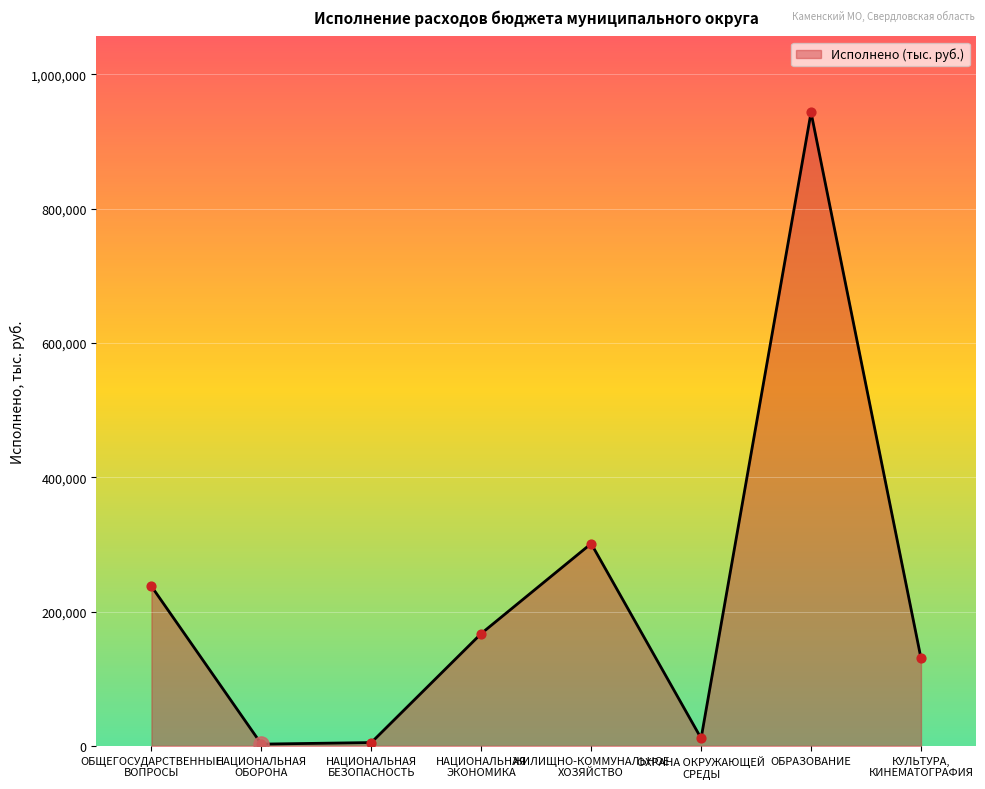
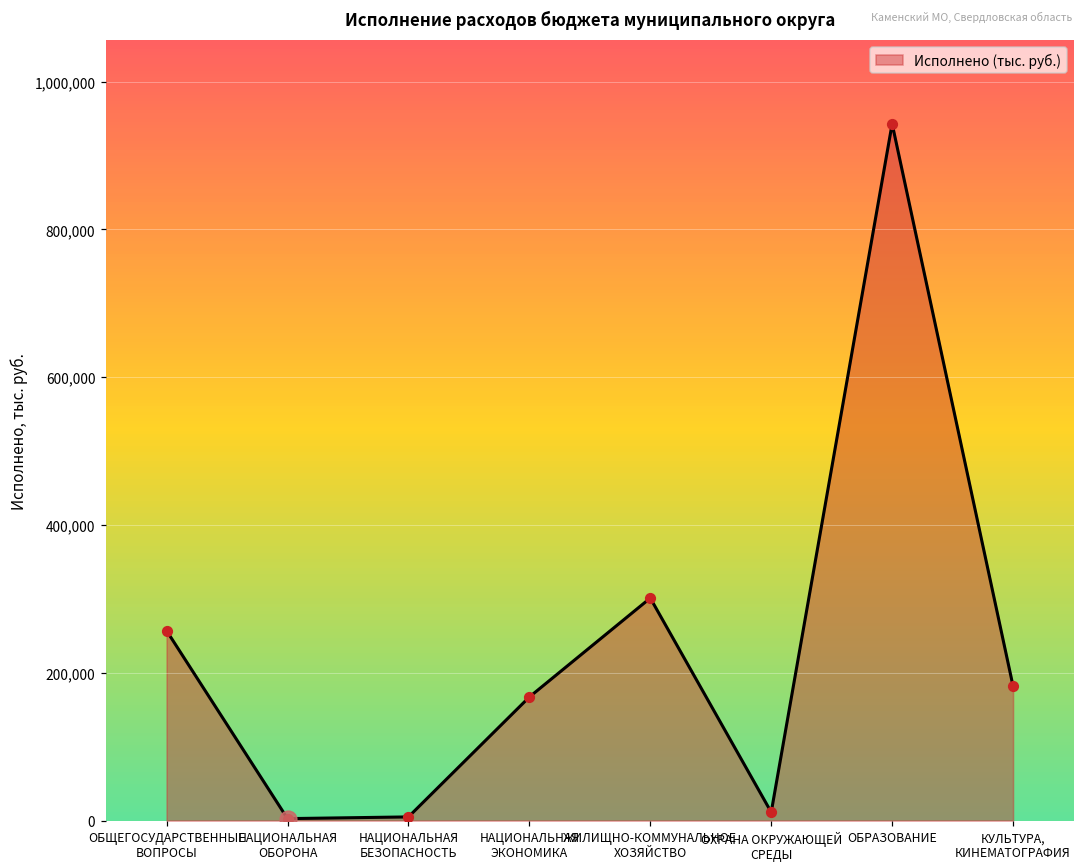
  {
    "Исполнено (тыс. руб.)": {
-     "ОБЩЕГОСУДАРСТВЕННЫЕ ВОПРОСЫ": "240,000",
+     "ОБЩЕГОСУДАРСТВЕННЫЕ ВОПРОСЫ": "260,000",
      "НАЦИОНАЛЬНАЯ БЕЗОПАСНОСТЬ": "0",
      "ОБРАЗОВАНИЕ": "940,000",
-     "КУЛЬТУРА, КИНЕМАТОГРАФИЯ": "130,000"
+     "КУЛЬТУРА, КИНЕМАТОГРАФИЯ": "180,000"
    }
  }
